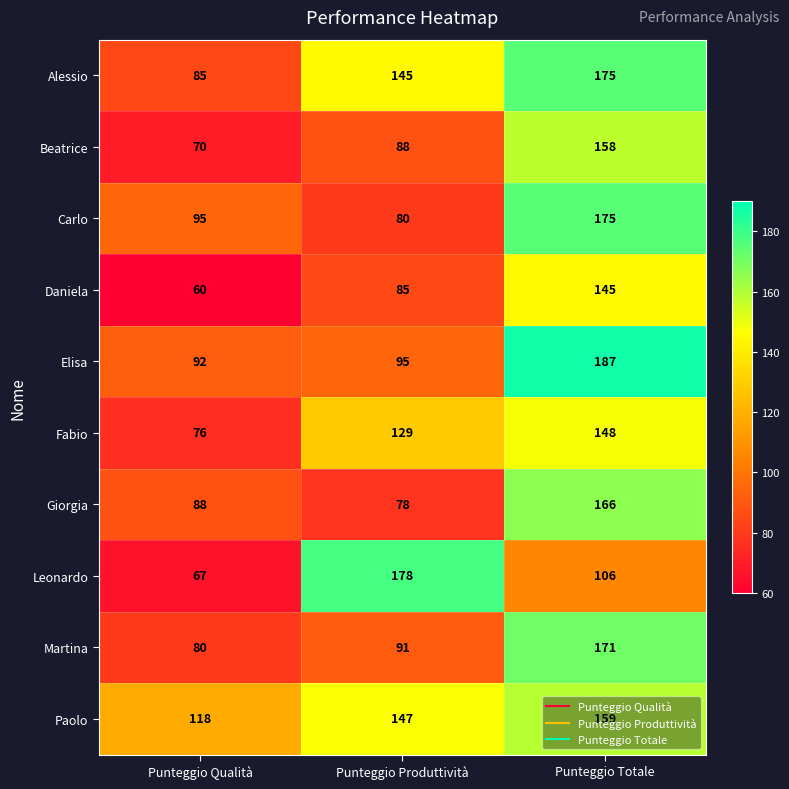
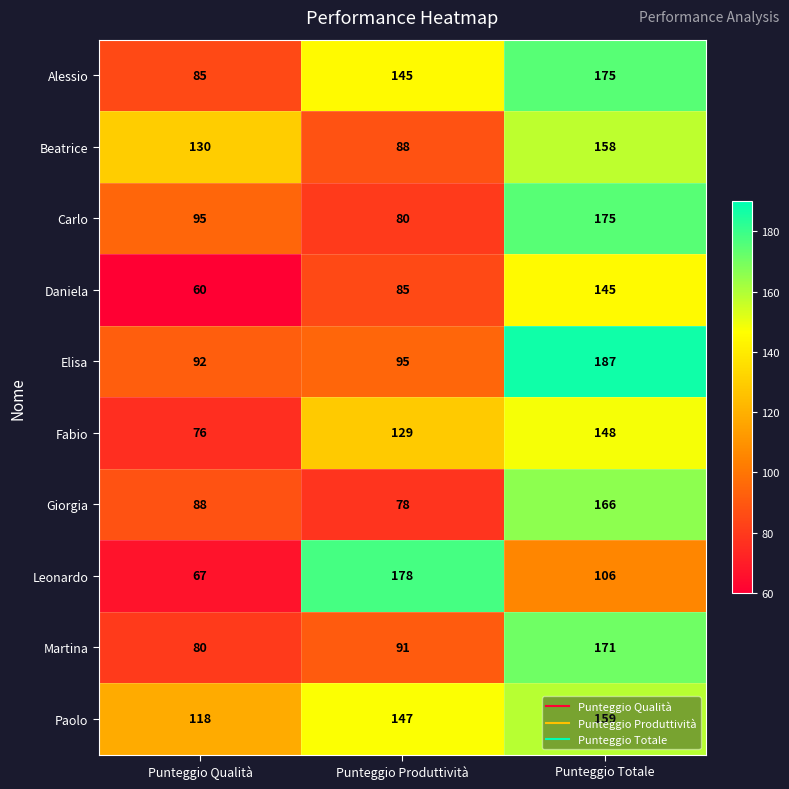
  {
    "Alessio": {
      "Punteggio Qualità": 85,
      "Punteggio Produttività": 145,
      "Punteggio Totale": 175
    },
    "Beatrice": {
-     "Punteggio Qualità": 70,
+     "Punteggio Qualità": 130,
      "Punteggio Produttività": 88,
      "Punteggio Totale": 158
    },
    "Carlo": {
      "Punteggio Qualità": 95,
      "Punteggio Produttività": 80,
      "Punteggio Totale": 175
    },
    "Daniela": {
      "Punteggio Qualità": 60,
      "Punteggio Produttività": 85,
      "Punteggio Totale": 145
    },
    "Elisa": {
      "Punteggio Qualità": 92,
      "Punteggio Produttività": 95,
      "Punteggio Totale": 187
    },
    "Fabio": {
      "Punteggio Qualità": 76,
      "Punteggio Produttività": 129,
      "Punteggio Totale": 148
    },
    "Giorgia": {
      "Punteggio Qualità": 88,
      "Punteggio Produttività": 78,
      "Punteggio Totale": 166
    },
    "Leonardo": {
      "Punteggio Qualità": 67,
      "Punteggio Produttività": 178,
      "Punteggio Totale": 106
    },
    "Martina": {
      "Punteggio Qualità": 80,
      "Punteggio Produttività": 91,
      "Punteggio Totale": 171
    },
    "Paolo": {
      "Punteggio Qualità": 118,
      "Punteggio Produttività": 147
    }
  }
